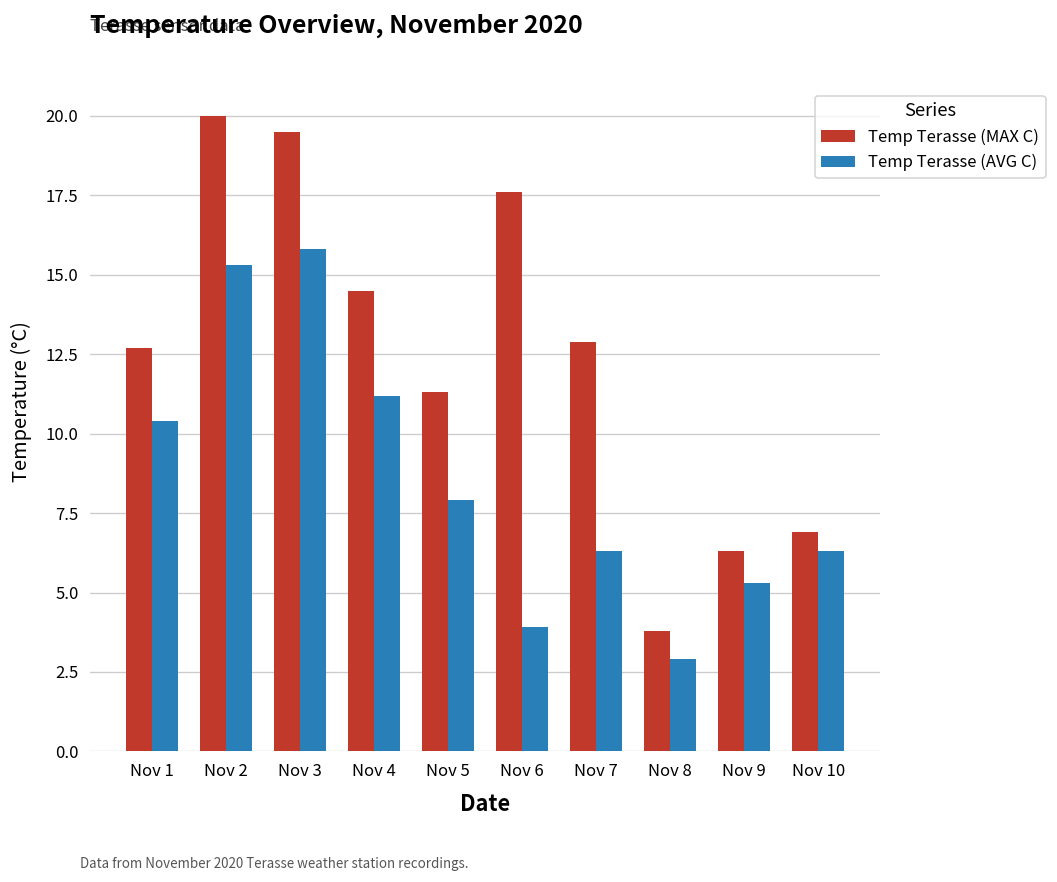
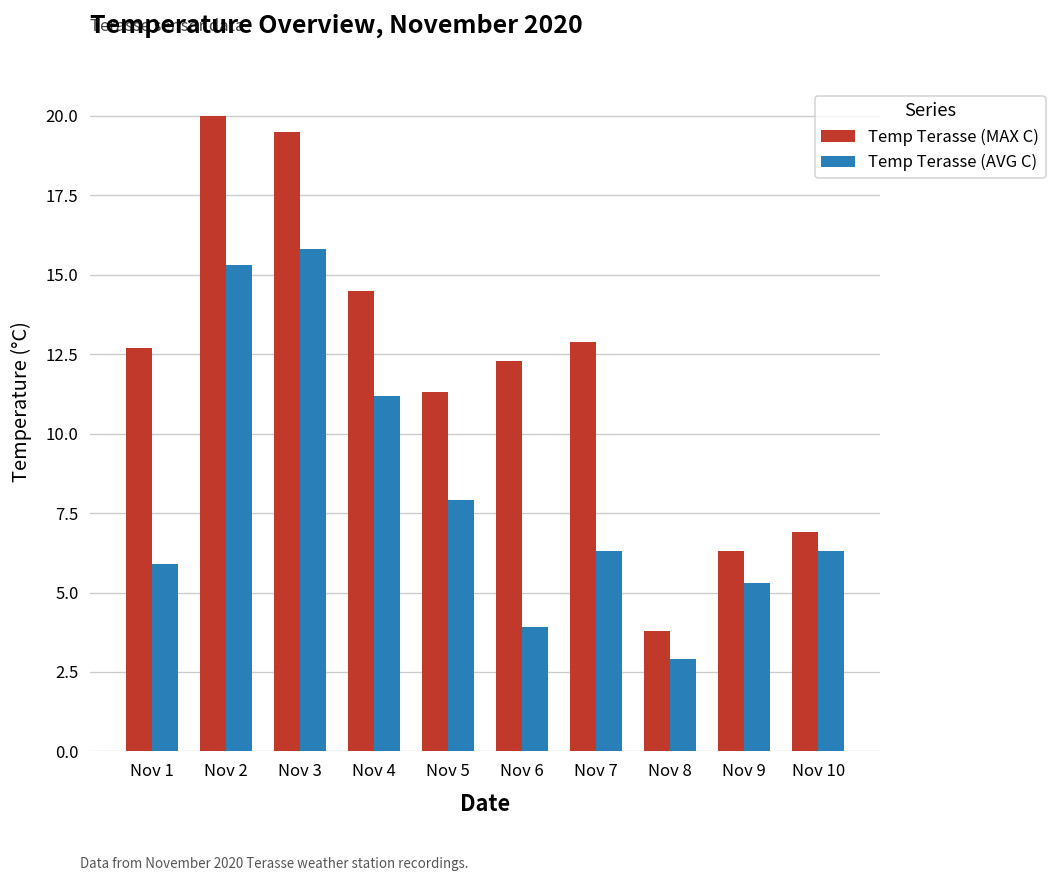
  {
    "Temp Terasse (MAX C)": {
      "Nov 1": 12.7,
      "Nov 2": 20.0,
      "Nov 3": 19.5,
      "Nov 4": 14.5,
      "Nov 5": 11.3,
-     "Nov 6": 17.6,
+     "Nov 6": 12.3,
      "Nov 7": 12.9,
      "Nov 8": 3.8,
      "Nov 9": 6.3,
      "Nov 10": 6.9
    },
    "Temp Terasse (AVG C)": {
-     "Nov 1": 10.4,
+     "Nov 1": 5.9,
      "Nov 2": 15.3,
      "Nov 3": 15.8,
      "Nov 4": 11.2,
      "Nov 5": 7.9,
      "Nov 6": 3.9,
      "Nov 7": 6.3,
      "Nov 8": 2.9,
      "Nov 9": 5.3,
      "Nov 10": 6.3
    }
  }
